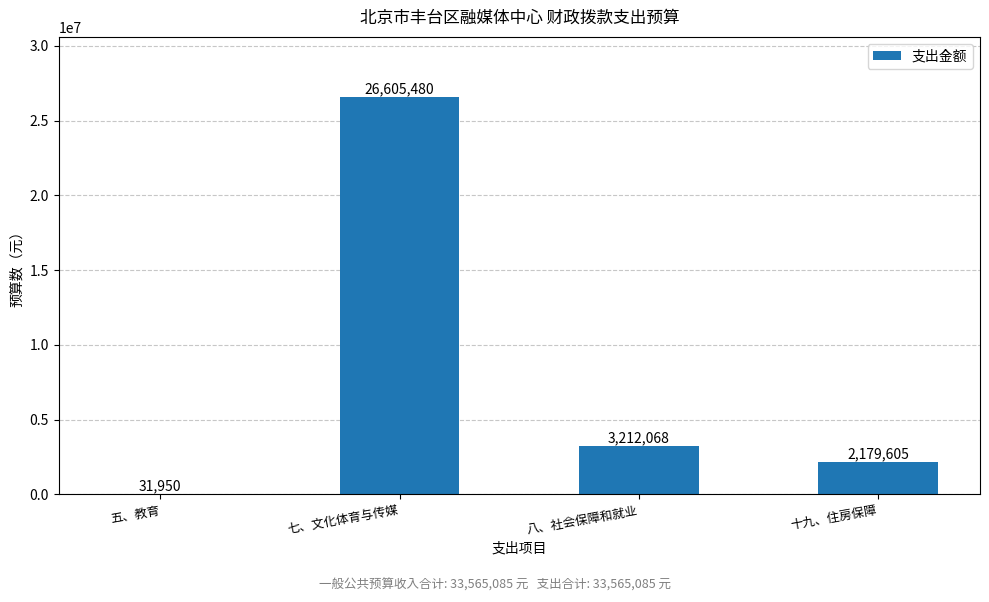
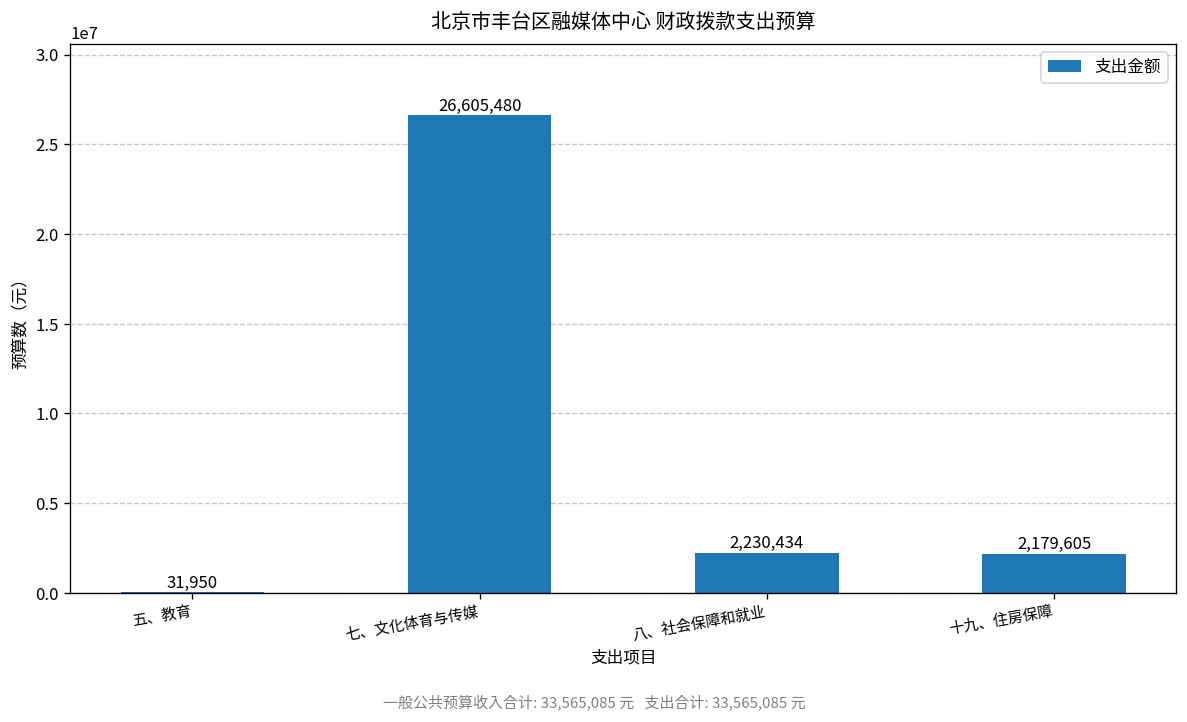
  {
    "五、教育": "31,950",
    "七、文化体育与传媒": "26,605,480",
-   "八、社会保障和就业": "3,212,068",
+   "八、社会保障和就业": "2,230,434",
    "十九、住房保障": "2,179,605"
  }
